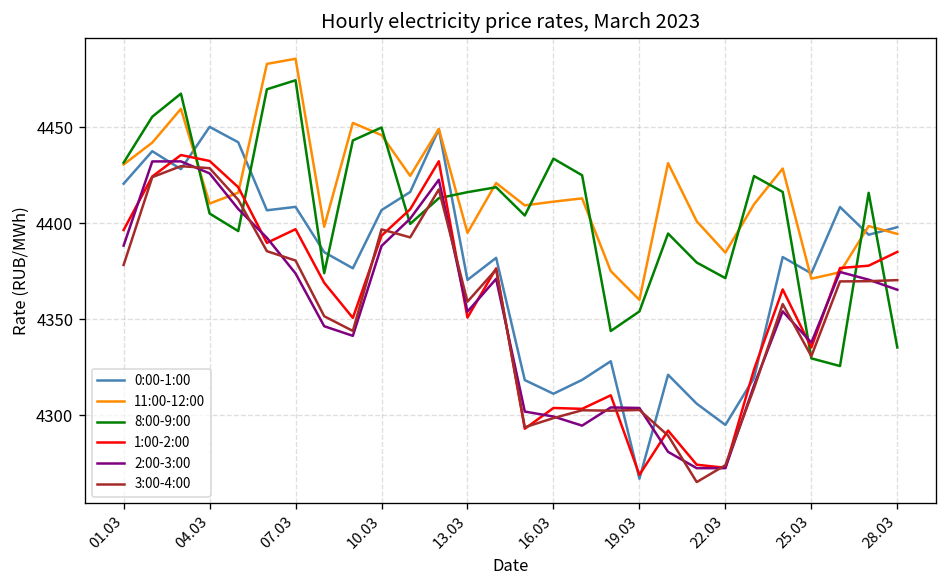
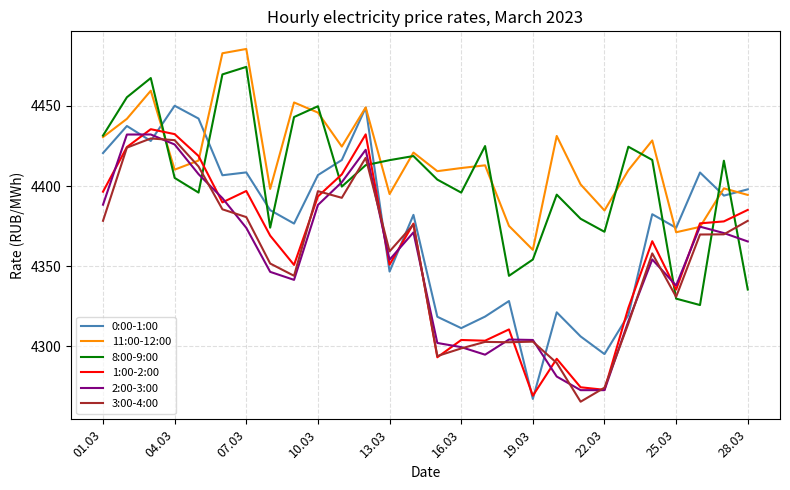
  {
    "0:00-1:00": {
      "01.03": 4421,
      "04.03": 4450,
      "07.03": 4409,
      "10.03": 4407,
-     "13.03": 4371,
+     "13.03": 4347,
      "16.03": 4311,
      "19.03": 4267,
      "22.03": 4295,
      "25.03": 4374,
      "28.03": 4398
    },
    "11:00-12:00": {
      "04.03": 4410,
      "07.03": 4486,
      "10.03": 4446,
      "13.03": 4395,
      "16.03": 4411,
      "19.03": 4360,
      "22.03": 4385,
      "25.03": 4371,
      "28.03": 4394
    },
    "8:00-9:00": {
      "04.03": 4405,
      "07.03": 4474,
      "10.03": 4450,
      "13.03": 4416,
-     "16.03": 4434,
+     "16.03": 4396,
      "19.03": 4354,
      "22.03": 4371,
      "28.03": 4335
    },
    "1:00-2:00": {
      "01.03": 4396,
      "04.03": 4432,
      "07.03": 4397,
      "10.03": 4394,
      "13.03": 4351,
      "16.03": 4304,
      "19.03": 4269,
      "25.03": 4335,
      "28.03": 4385
    },
    "2:00-3:00": {
      "01.03": 4388,
      "04.03": 4426,
      "07.03": 4374,
      "10.03": 4388,
      "13.03": 4354,
      "25.03": 4338,
      "28.03": 4365
    },
    "3:00-4:00": {
      "01.03": 4378,
      "04.03": 4429,
      "07.03": 4381,
      "10.03": 4397,
      "13.03": 4359,
-     "28.03": 4370
+     "28.03": 4378
    }
  }
